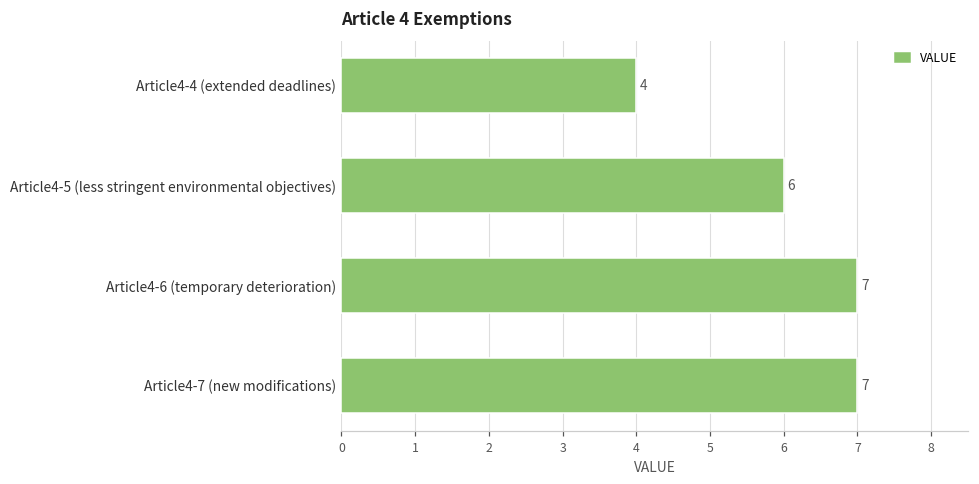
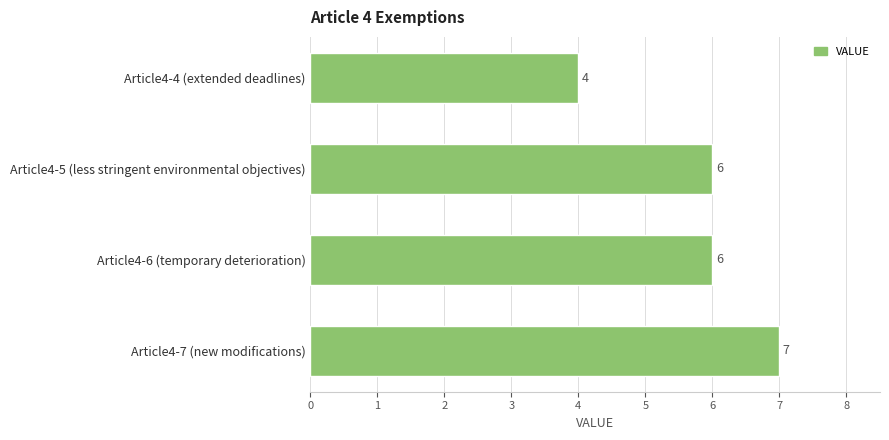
  {
    "Article4-4 (extended deadlines)": 4,
    "Article4-5 (less stringent environmental objectives)": 6,
-   "Article4-6 (temporary deterioration)": 7,
+   "Article4-6 (temporary deterioration)": 6,
    "Article4-7 (new modifications)": 7
  }
